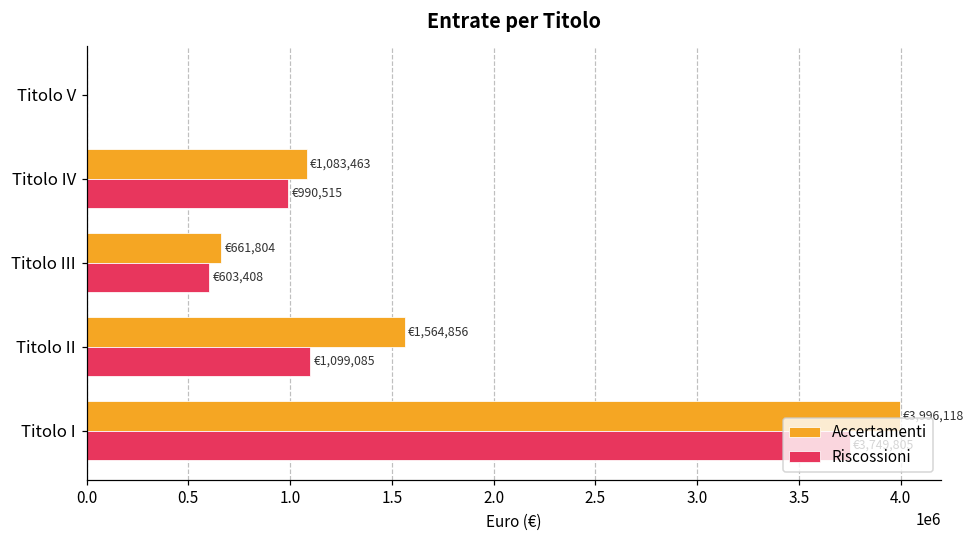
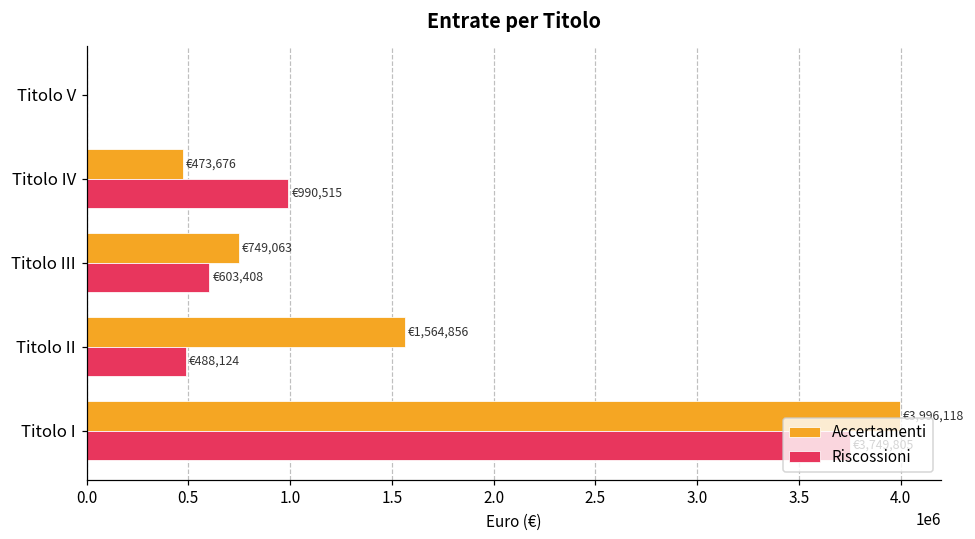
  {
    "Accertamenti": {
-     "Titolo IV": "€1,083,463",
-     "Titolo III": "€661,804",
+     "Titolo IV": "€473,676",
+     "Titolo III": "€749,063",
      "Titolo II": "€1,564,856",
      "Titolo I": "€3,996,118"
    },
    "Riscossioni": {
      "Titolo IV": "€990,515",
      "Titolo III": "€603,408",
-     "Titolo II": "€1,099,085"
+     "Titolo II": "€488,124"
    }
  }
